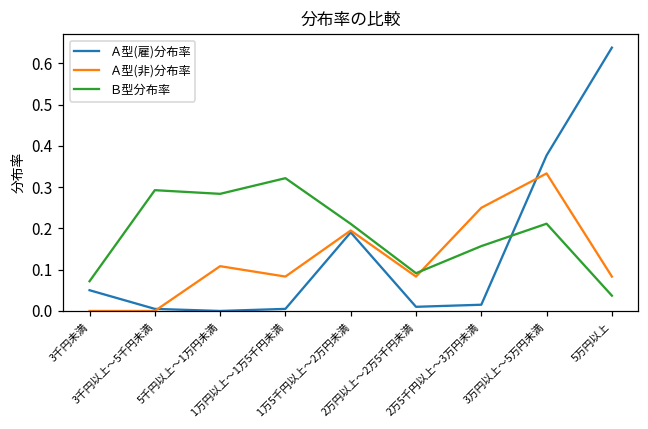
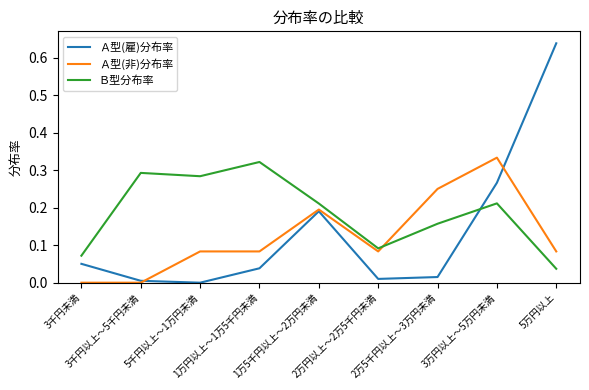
  {
    "Ａ型(雇)分布率": {
      "3千円未満": 0.05,
      "5千円以上～1万円未満": 0.00,
-     "1万円以上～1万5千円未満": 0.01,
+     "1万円以上～1万5千円未満": 0.04,
      "2万円以上～2万5千円未満": 0.01,
      "2万5千円以上～3万円未満": 0.02,
-     "3万円以上～5万円未満": 0.38,
+     "3万円以上～5万円未満": 0.27,
      "5万円以上": 0.64
    },
    "Ａ型(非)分布率": {
      "3千円未満": 0.00,
-     "5千円以上～1万円未満": 0.11,
+     "5千円以上～1万円未満": 0.08,
      "1万円以上～1万5千円未満": 0.08,
      "2万円以上～2万5千円未満": 0.08,
      "2万5千円以上～3万円未満": 0.25,
      "3万円以上～5万円未満": 0.33,
      "5万円以上": 0.08
    },
    "Ｂ型分布率": {
      "3千円未満": 0.07,
      "3千円以上～5千円未満": 0.29,
      "5千円以上～1万円未満": 0.28,
      "1万円以上～1万5千円未満": 0.32,
      "1万5千円以上～2万円未満": 0.21,
      "2万円以上～2万5千円未満": 0.09,
      "2万5千円以上～3万円未満": 0.16,
      "3万円以上～5万円未満": 0.21,
      "5万円以上": 0.04
    }
  }
